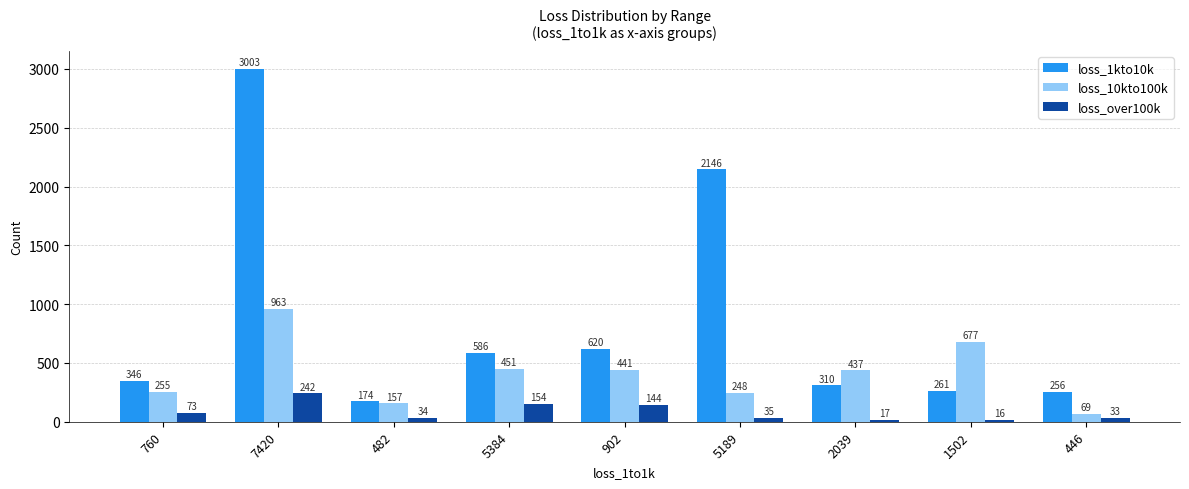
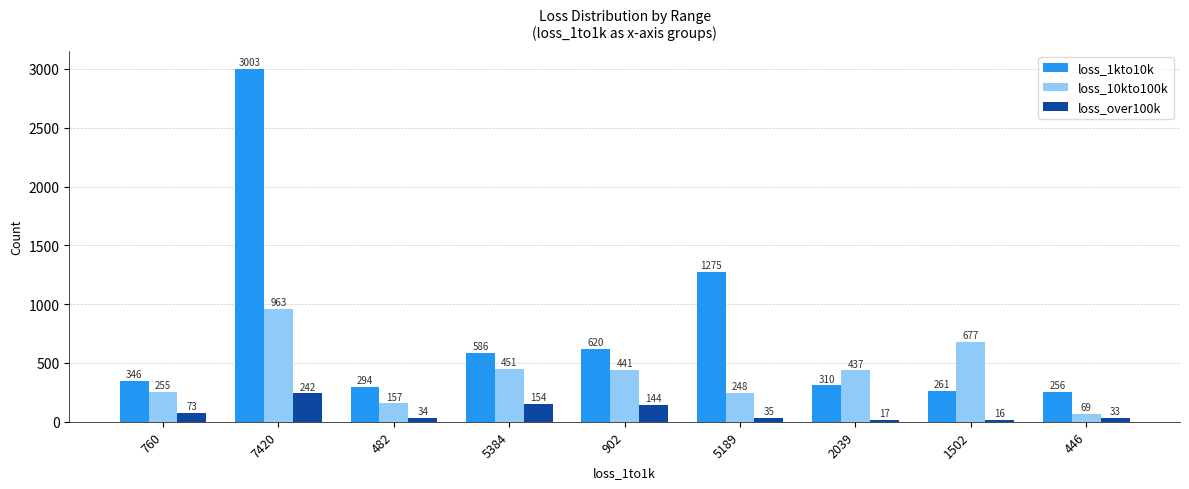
  {
    "loss_1kto10k": {
      "760": 346,
      "7420": 3003,
-     "482": 174,
+     "482": 294,
      "5384": 586,
      "902": 620,
-     "5189": 2146,
+     "5189": 1275,
      "2039": 310,
      "1502": 261,
      "446": 256
    },
    "loss_10kto100k": {
      "760": 255,
      "7420": 963,
      "482": 157,
      "5384": 451,
      "902": 441,
      "5189": 248,
      "2039": 437,
      "1502": 677,
      "446": 69
    },
    "loss_over100k": {
      "760": 73,
      "7420": 242,
      "482": 34,
      "5384": 154,
      "902": 144,
      "5189": 35,
      "2039": 17,
      "1502": 16,
      "446": 33
    }
  }
